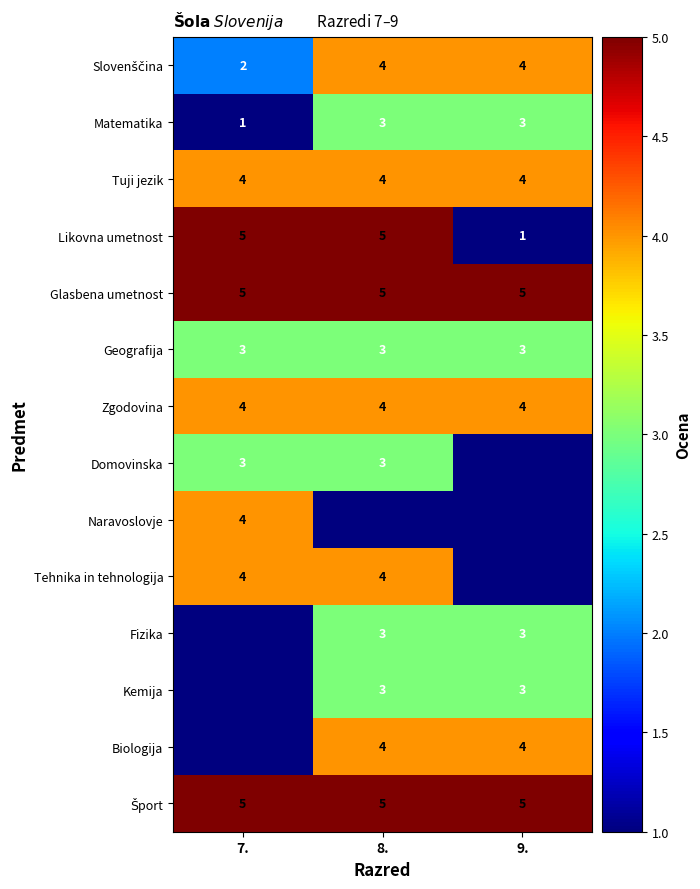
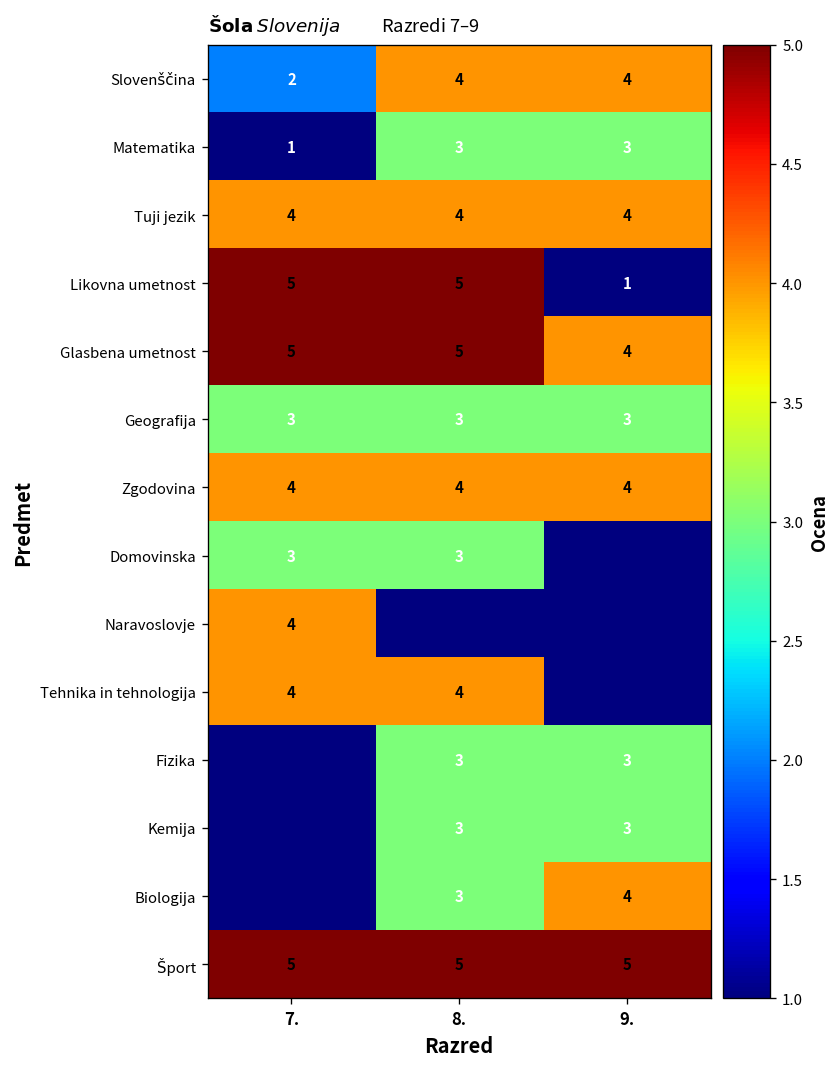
  {
    "Slovenščina": {
      "7.": 2,
      "8.": 4,
      "9.": 4
    },
    "Matematika": {
      "7.": 1,
      "8.": 3,
      "9.": 3
    },
    "Tuji jezik": {
      "7.": 4,
      "8.": 4,
      "9.": 4
    },
    "Likovna umetnost": {
      "7.": 5,
      "8.": 5,
      "9.": 1
    },
    "Glasbena umetnost": {
      "7.": 5,
      "8.": 5,
-     "9.": 5
+     "9.": 4
    },
    "Geografija": {
      "7.": 3,
      "8.": 3,
      "9.": 3
    },
    "Zgodovina": {
      "7.": 4,
      "8.": 4,
      "9.": 4
    },
    "Domovinska": {
      "7.": 3,
      "8.": 3
    },
    "Naravoslovje": {
      "7.": 4
    },
    "Tehnika in tehnologija": {
      "7.": 4,
      "8.": 4
    },
    "Fizika": {
      "8.": 3,
      "9.": 3
    },
    "Kemija": {
      "8.": 3,
      "9.": 3
    },
    "Biologija": {
-     "8.": 4,
+     "8.": 3,
      "9.": 4
    },
    "Šport": {
      "7.": 5,
      "8.": 5,
      "9.": 5
    }
  }
